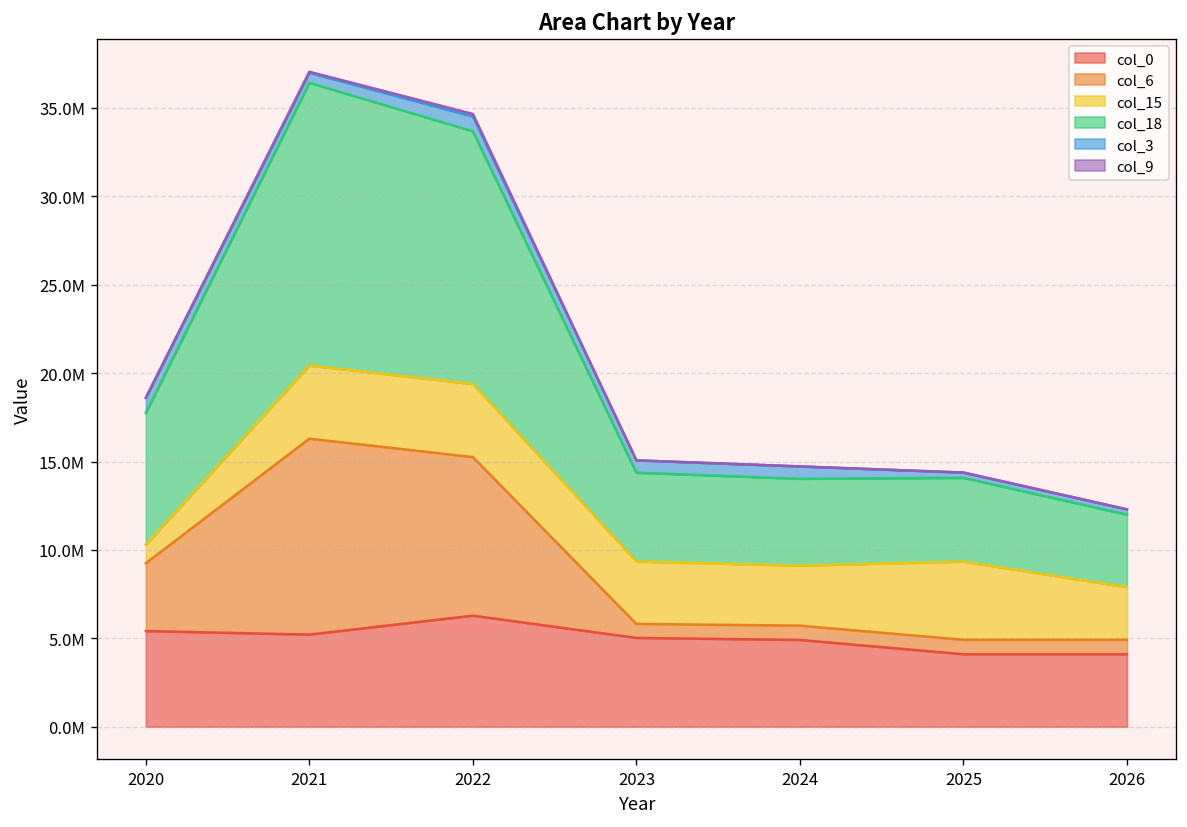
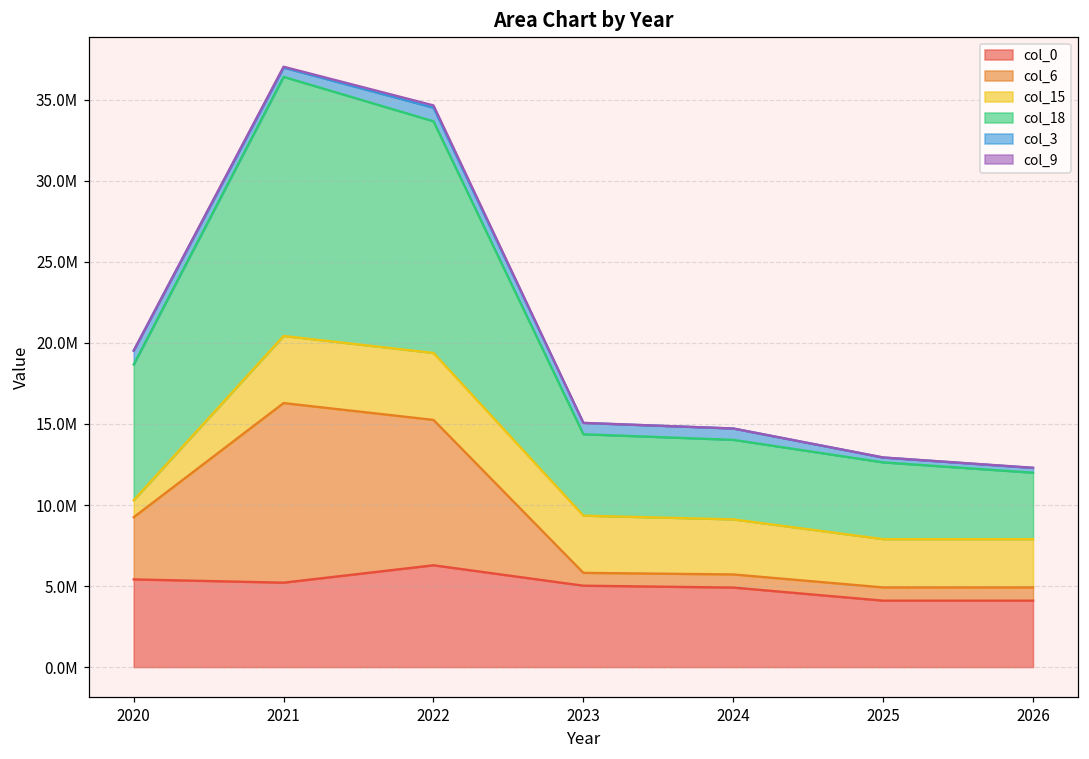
  {
    "col_15": {
      "2020": 1100000,
      "2021": 4100000,
      "2022": 4100000,
      "2023": 3500000,
      "2024": 3400000,
-     "2025": 4400000,
+     "2025": 3000000,
      "2026": 3000000
    },
    "col_18": {
-     "2020": 7500000,
+     "2020": 8400000,
      "2021": 16000000,
      "2022": 14300000,
      "2023": 5000000,
      "2024": 4900000,
      "2025": 4700000,
      "2026": 4100000
    }
  }
